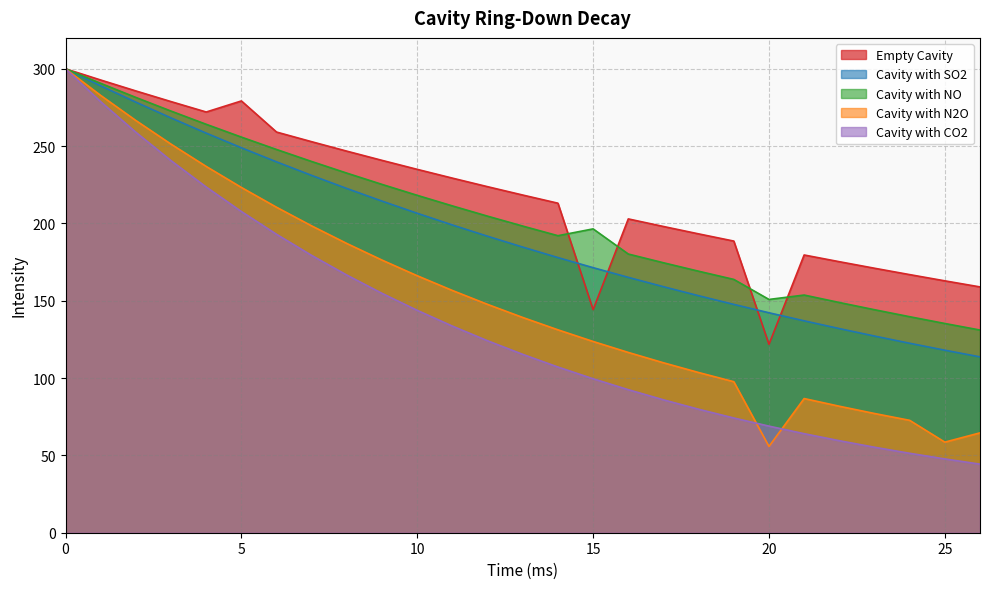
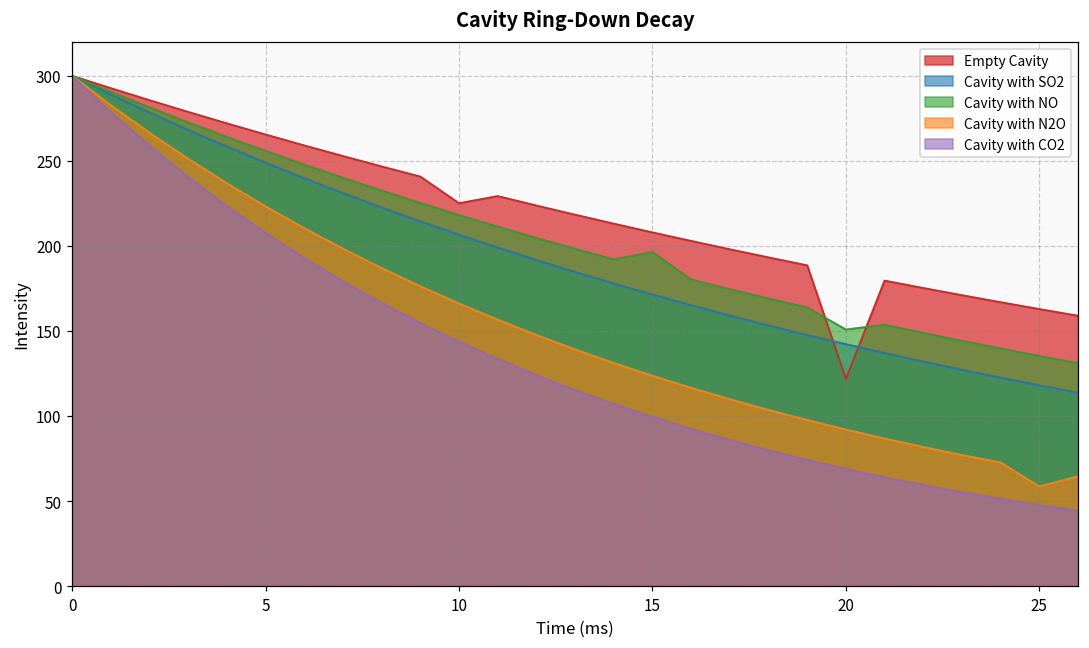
  {
    "Empty Cavity": {
-     "5": 279,
-     "10": 235,
-     "15": 144,
+     "5": 266,
+     "10": 225,
+     "15": 208,
      "20": 122,
      "25": 163
    },
    "Cavity with SO2": {
      "5": 249,
      "10": 207,
      "15": 171,
      "20": 142,
      "25": 118
    },
    "Cavity with NO": {
      "5": 256,
      "10": 218,
      "15": 196,
      "20": 151,
      "25": 135
    },
    "Cavity with N2O": {
      "5": 223,
      "10": 166,
      "15": 124,
-     "20": 56,
+     "20": 92,
      "25": 59
    },
    "Cavity with CO2": {
      "5": 208,
      "10": 144,
      "15": 100,
      "20": 69,
      "25": 48
    }
  }
